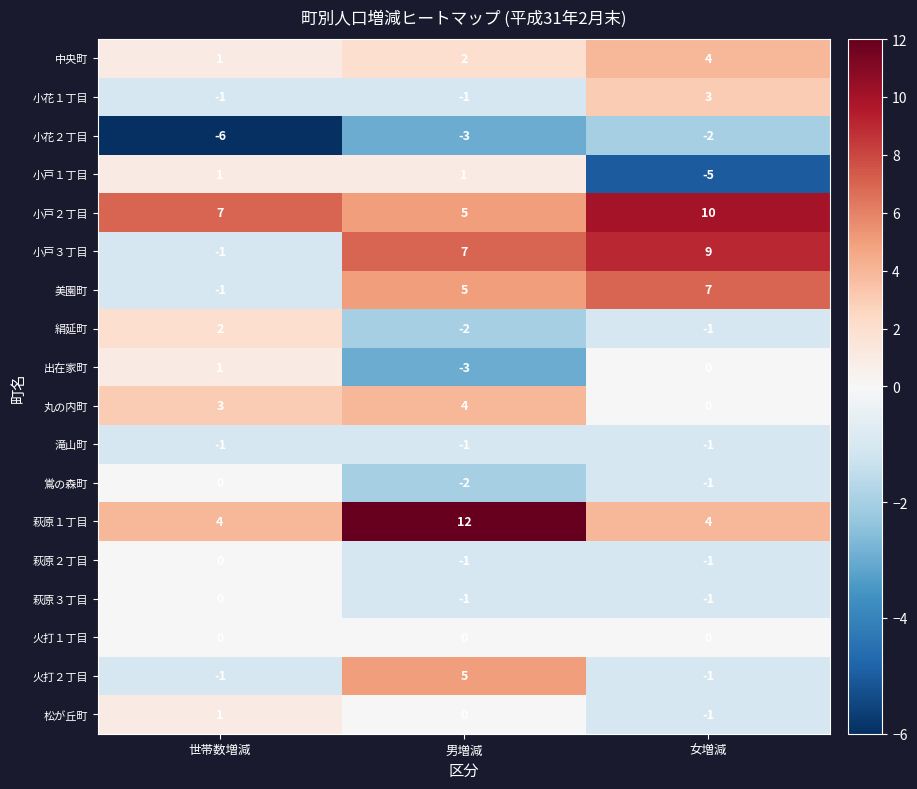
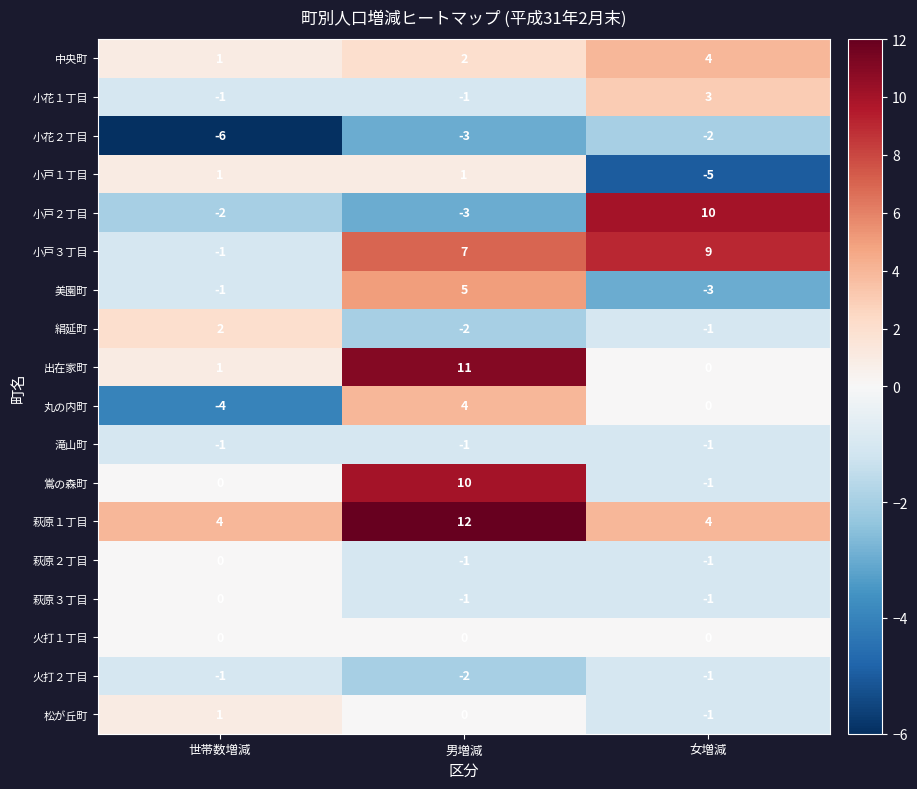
  {
    "中央町": {
      "男増減": 2,
      "女増減": 4
    },
    "小花１丁目": {
      "女増減": 3
    },
    "小花２丁目": {
      "世帯数増減": -6,
      "男増減": -3,
      "女増減": -2
    },
    "小戸１丁目": {
      "女増減": -5
    },
    "小戸２丁目": {
-     "世帯数増減": 7,
-     "男増減": 5,
+     "世帯数増減": -2,
+     "男増減": -3,
      "女増減": 10
    },
    "小戸３丁目": {
      "男増減": 7,
      "女増減": 9
    },
    "美園町": {
      "男増減": 5,
-     "女増減": 7
+     "女増減": -3
    },
    "絹延町": {
      "世帯数増減": 2,
      "男増減": -2
    },
    "出在家町": {
-     "男増減": -3
+     "男増減": 11
    },
    "丸の内町": {
-     "世帯数増減": 3,
+     "世帯数増減": -4,
      "男増減": 4
    },
    "鴬の森町": {
-     "男増減": -2
+     "男増減": 10
    },
    "萩原１丁目": {
      "世帯数増減": 4,
      "男増減": 12,
      "女増減": 4
    },
    "火打２丁目": {
-     "男増減": 5
+     "男増減": -2
    }
  }
